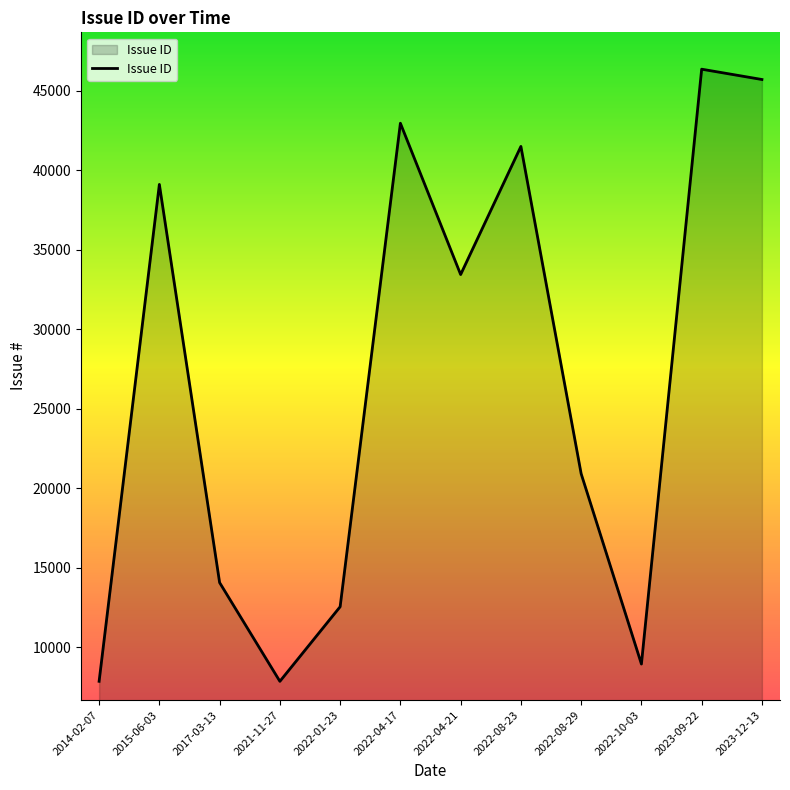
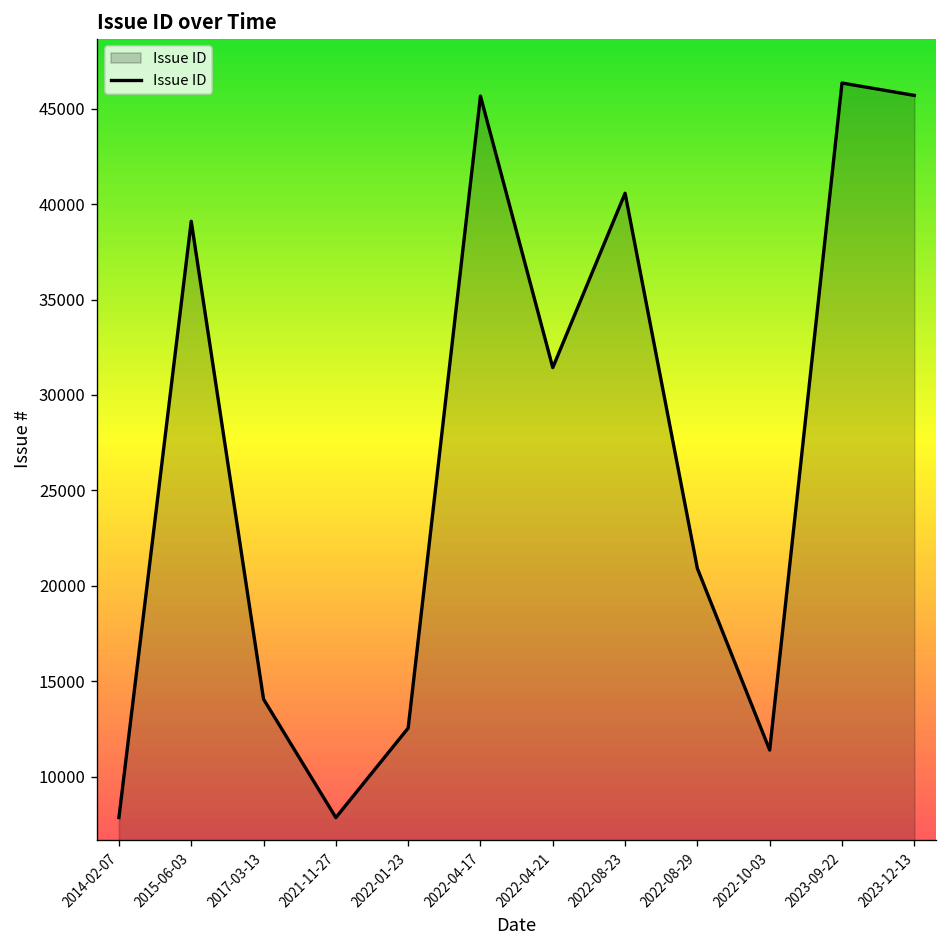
  {
    "2014-02-07": 7900,
    "2015-06-03": 39100,
    "2017-03-13": 14100,
    "2021-11-27": 7900,
    "2022-01-23": 12500,
-   "2022-04-17": 42900,
-   "2022-04-21": 33400,
-   "2022-08-23": 41500,
+   "2022-04-17": 45700,
+   "2022-04-21": 31400,
+   "2022-08-23": 40600,
    "2022-08-29": 20900,
-   "2022-10-03": 8900,
+   "2022-10-03": 11400,
    "2023-09-22": 46300,
    "2023-12-13": 45700
  }
